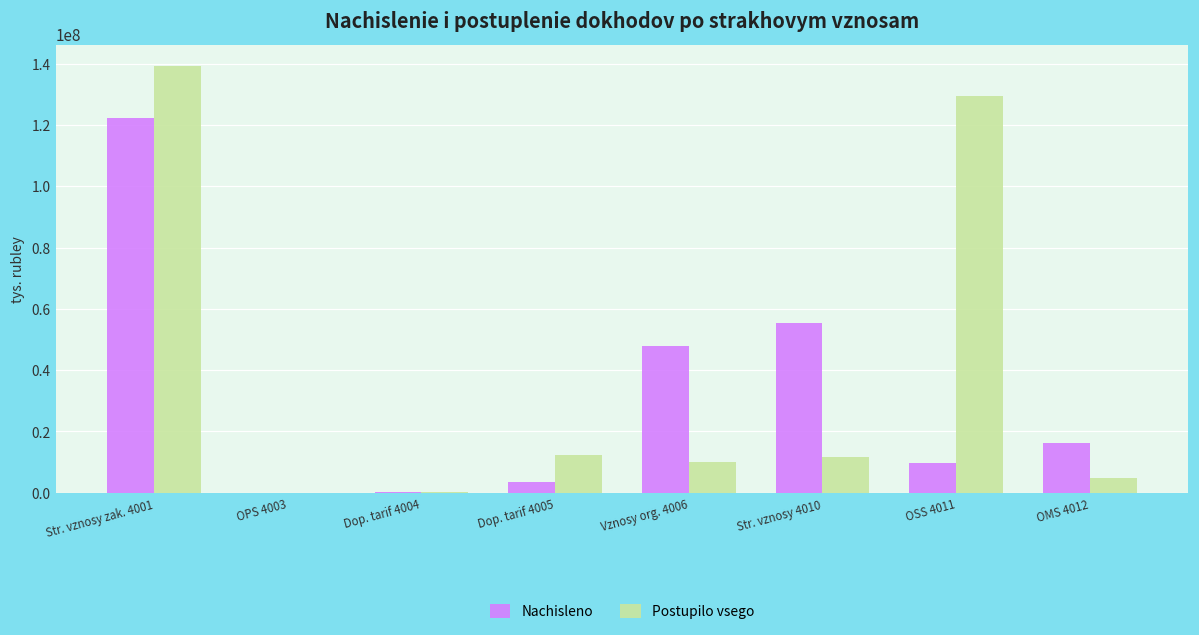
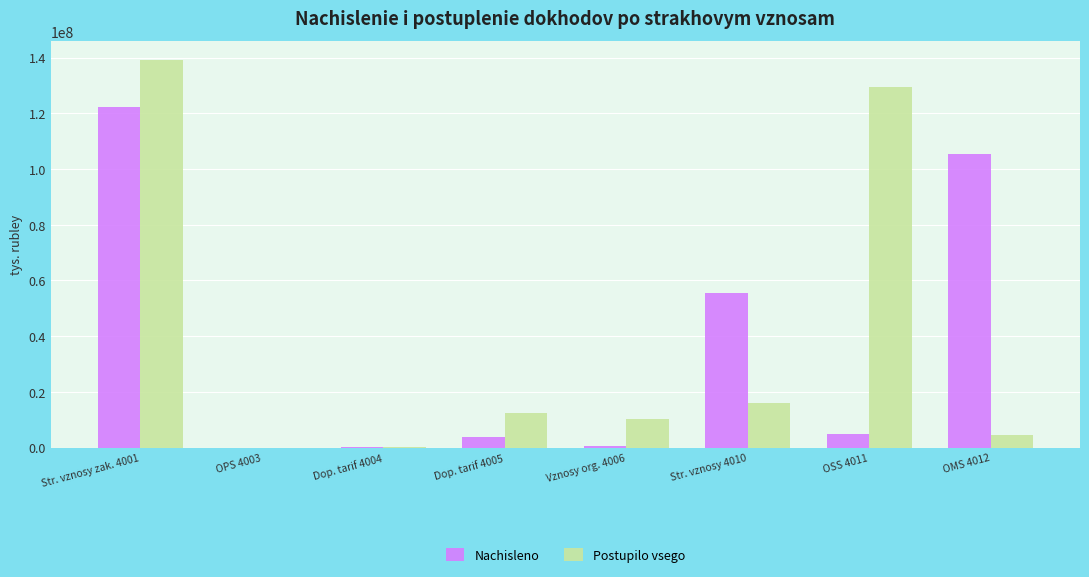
  {
    "Nachisleno": {
      "Str. vznosy zak. 4001": 122000000,
      "Dop. tarif 4005": 4000000,
-     "Vznosy org. 4006": 48000000,
+     "Vznosy org. 4006": 1000000,
      "Str. vznosy 4010": 55000000,
-     "OSS 4011": 10000000,
-     "OMS 4012": 16000000
+     "OSS 4011": 5000000,
+     "OMS 4012": 106000000
    },
    "Postupilo vsego": {
      "Str. vznosy zak. 4001": 139000000,
      "Dop. tarif 4005": 12000000,
      "Vznosy org. 4006": 10000000,
-     "Str. vznosy 4010": 12000000,
+     "Str. vznosy 4010": 16000000,
      "OSS 4011": 130000000,
      "OMS 4012": 5000000
    }
  }
